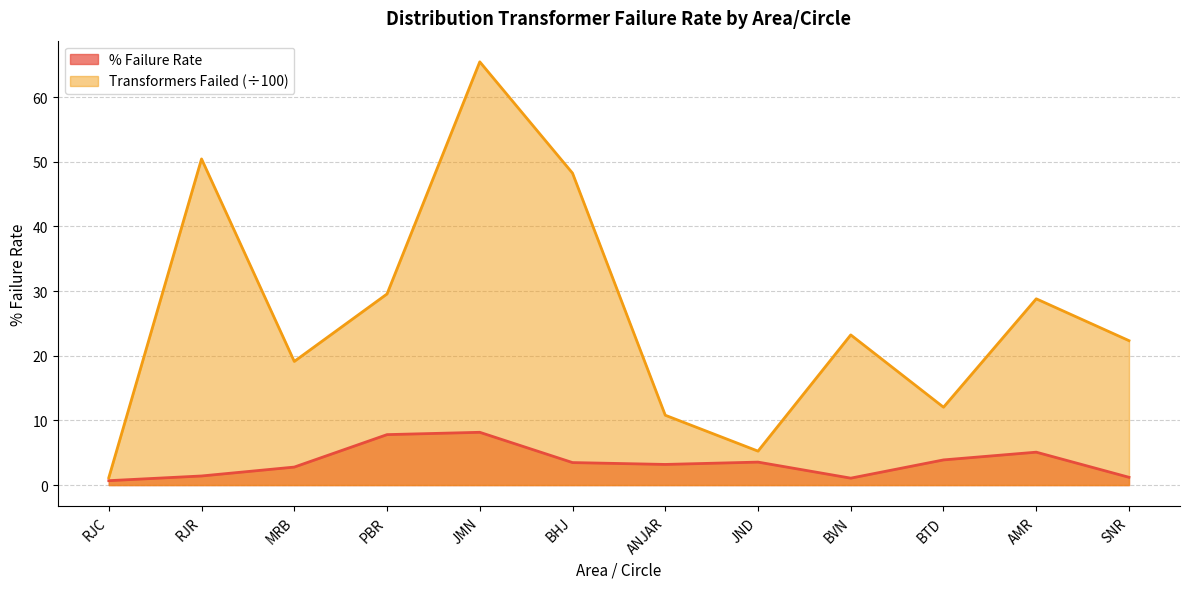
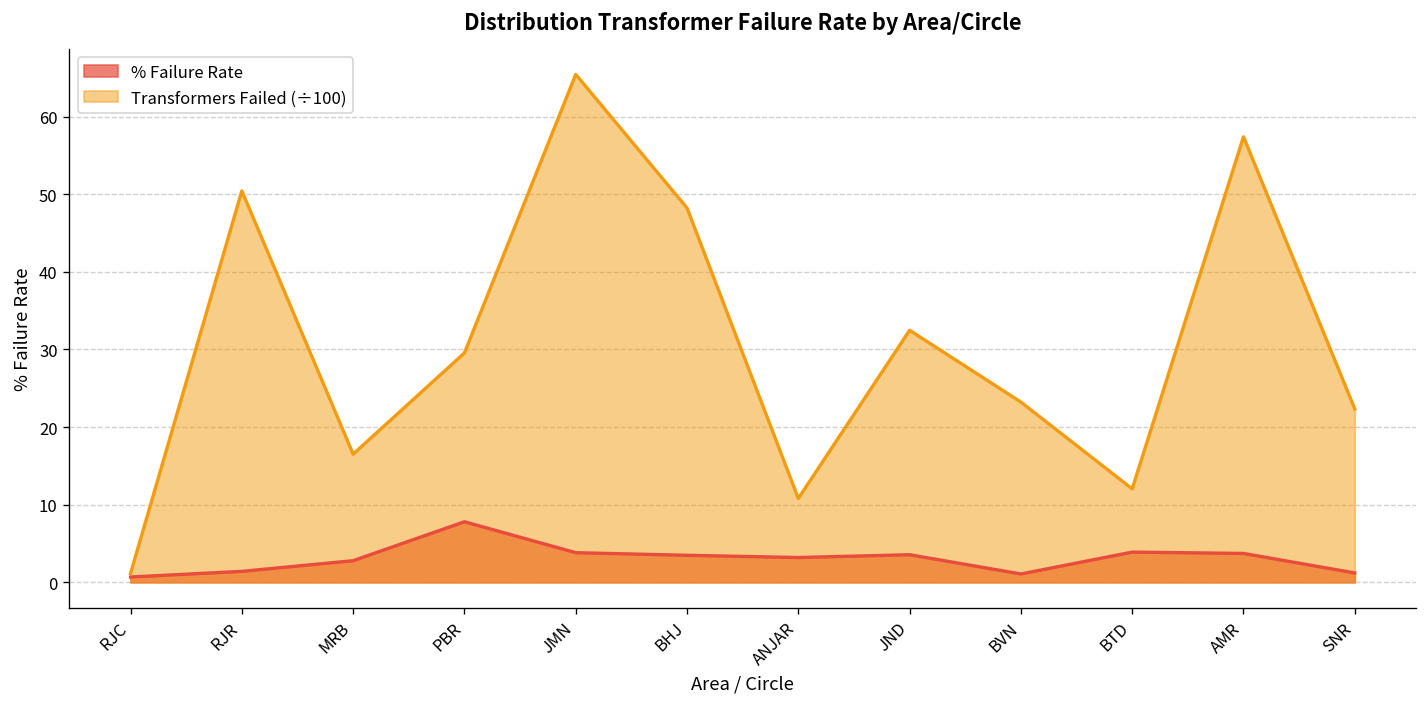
  {
    "% Failure Rate": {
      "RJC": 1,
      "RJR": 1,
      "MRB": 3,
      "PBR": 8,
-     "JMN": 8,
+     "JMN": 4,
      "BHJ": 3,
      "ANJAR": 3,
      "JND": 4,
      "BVN": 1,
      "BTD": 4,
-     "AMR": 5,
+     "AMR": 4,
      "SNR": 1
    },
    "Transformers Failed (÷100)": {
      "RJC": 1,
      "RJR": 50,
-     "MRB": 19,
+     "MRB": 17,
      "PBR": 30,
      "JMN": 65,
      "BHJ": 48,
      "ANJAR": 11,
-     "JND": 5,
+     "JND": 32,
      "BVN": 23,
      "BTD": 12,
-     "AMR": 29,
+     "AMR": 57,
      "SNR": 22
    }
  }
